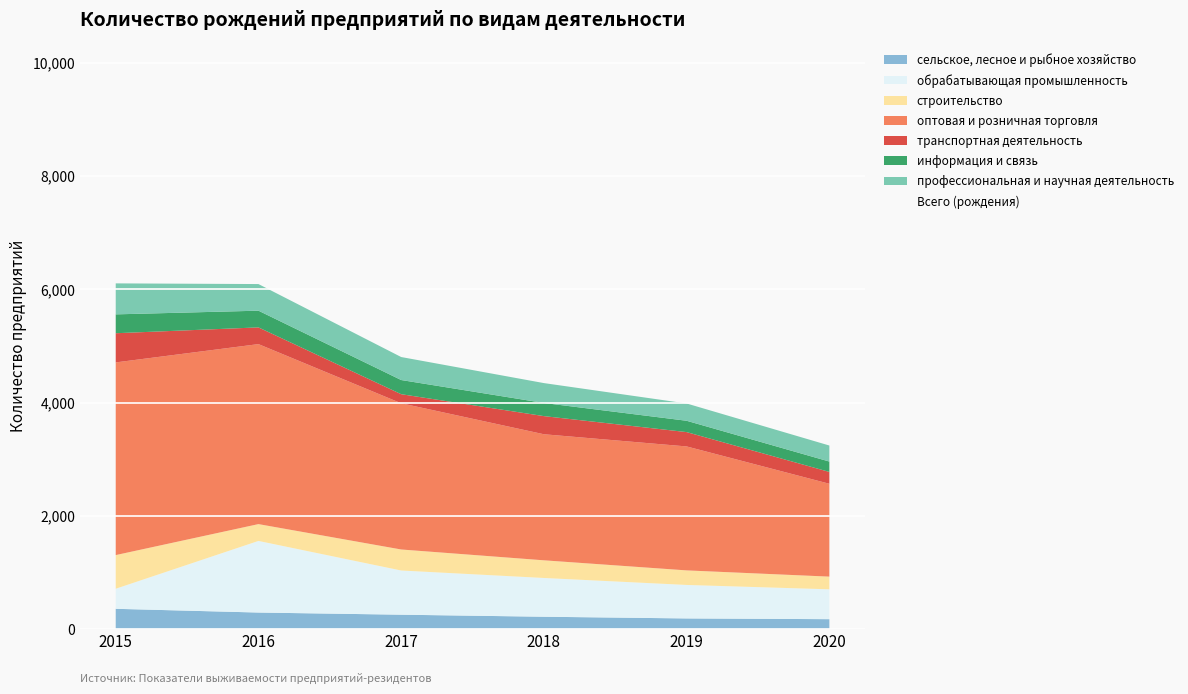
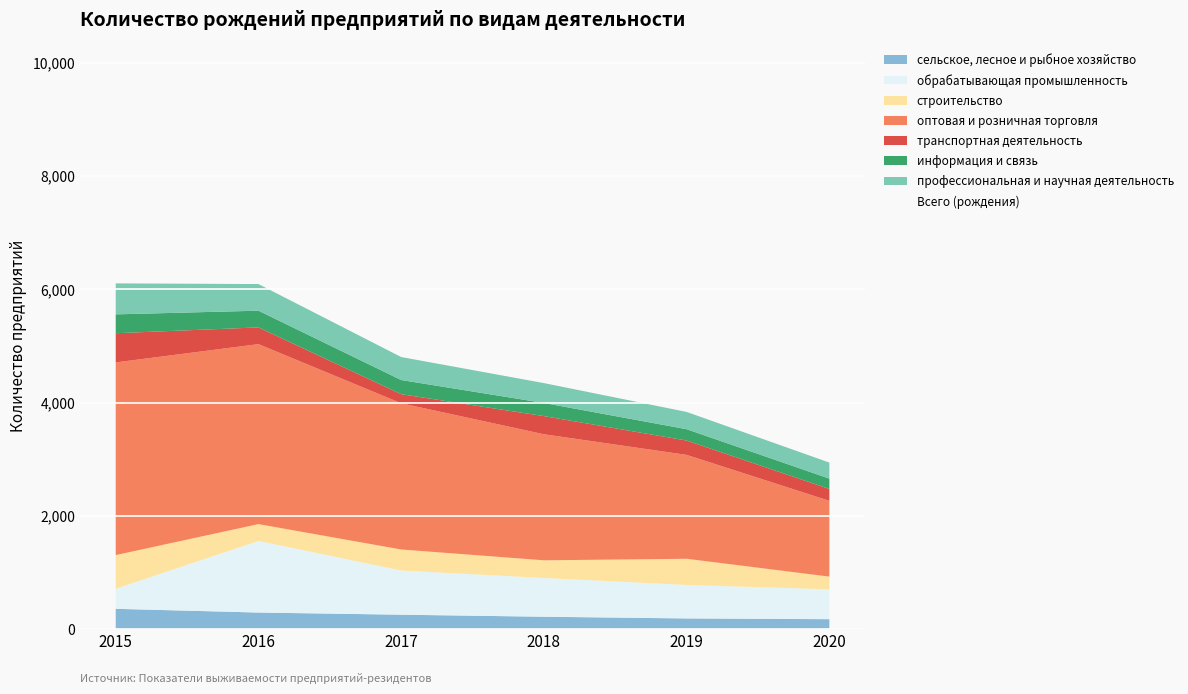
  {
    "Всего (рождения)": {
      "2015": "9,000",
      "2016": "7,500",
      "2017": "6,200",
      "2018": "5,400",
      "2019": "4,600",
      "2020": "3,900"
    },
    "обрабатывающая промышленность": {
      "2015": "400",
      "2016": "1,300",
      "2017": "800",
      "2018": "700",
      "2019": "600",
      "2020": "500"
    },
    "строительство": {
      "2015": "600",
      "2016": "300",
      "2017": "400",
      "2018": "300",
-     "2019": "300",
+     "2019": "500",
      "2020": "200"
    },
    "оптовая и розничная торговля": {
      "2015": "3,400",
      "2016": "3,200",
      "2017": "2,600",
      "2018": "2,200",
-     "2019": "2,200",
-     "2020": "1,600"
+     "2019": "1,800",
+     "2020": "1,300"
    },
    "транспортная деятельность": {
      "2015": "500",
      "2016": "300",
      "2017": "200",
      "2018": "300",
      "2019": "300",
      "2020": "200"
    },
    "информация и связь": {
      "2015": "300",
      "2016": "300",
      "2017": "300",
      "2018": "200",
      "2019": "200",
      "2020": "200"
    }
  }
